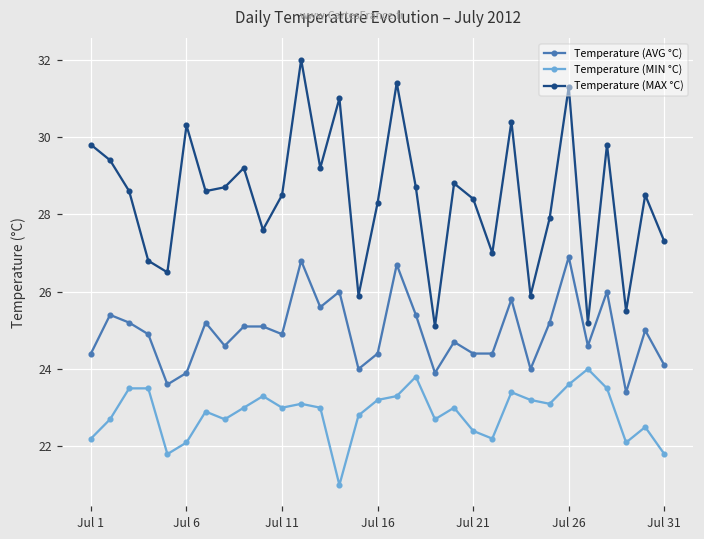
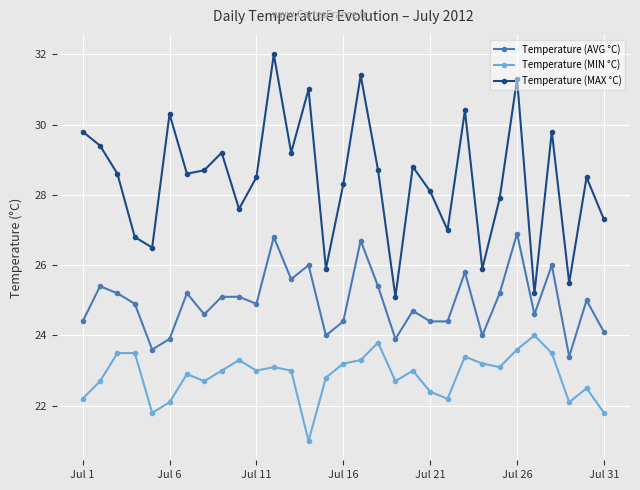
  {
    "Temperature (AVG °C)": {
      "Jul 1": 24.4,
      "Jul 6": 23.9,
      "Jul 11": 24.9,
      "Jul 16": 24.4,
      "Jul 21": 24.4,
      "Jul 26": 26.9,
      "Jul 31": 24.1
    },
    "Temperature (MIN °C)": {
      "Jul 1": 22.2,
      "Jul 6": 22.1,
      "Jul 11": 23.0,
      "Jul 16": 23.2,
      "Jul 21": 22.4,
      "Jul 26": 23.6,
      "Jul 31": 21.8
    },
    "Temperature (MAX °C)": {
      "Jul 1": 29.8,
      "Jul 6": 30.3,
      "Jul 11": 28.5,
      "Jul 16": 28.3,
-     "Jul 21": 28.4,
+     "Jul 21": 28.1,
      "Jul 31": 27.3
    }
  }
